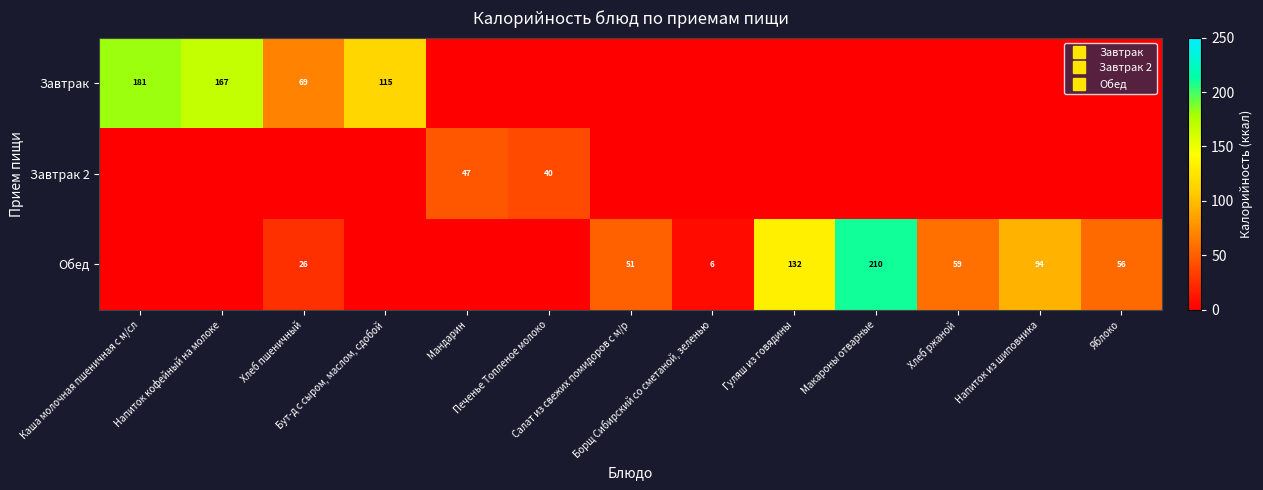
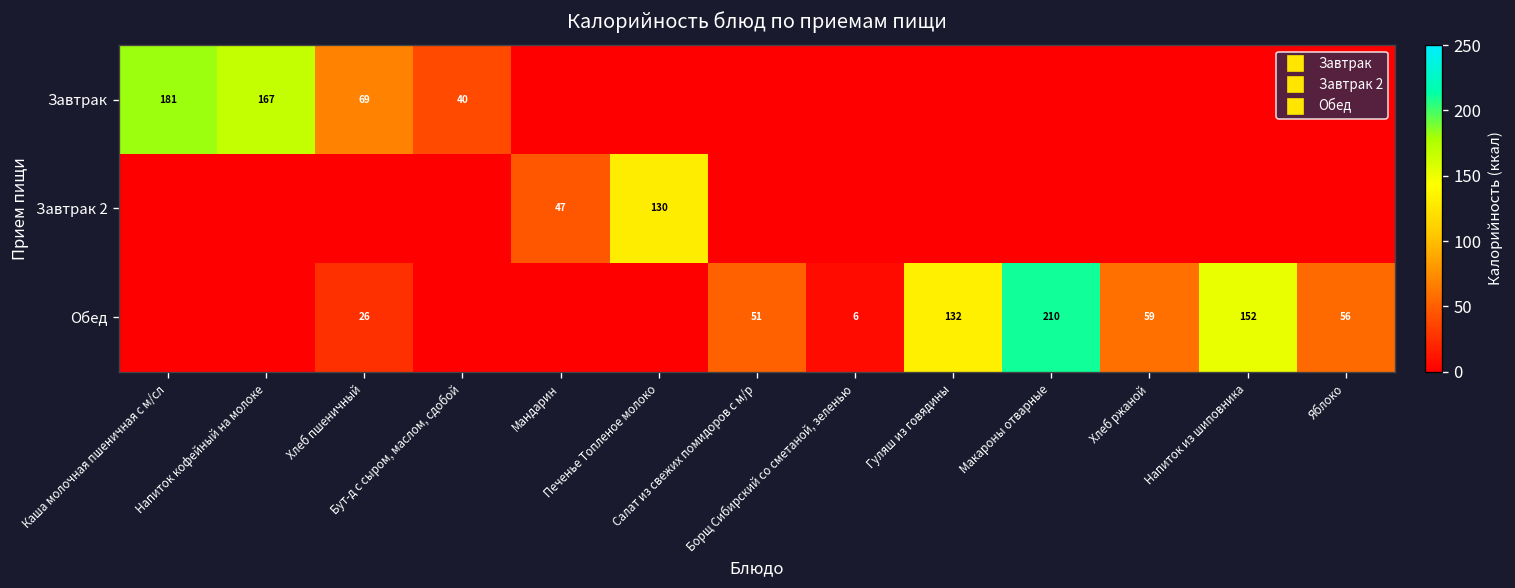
  {
    "Завтрак": {
      "Каша молочная пшеничная с м/сл": 181,
      "Напиток кофейный на молоке": 167,
      "Хлеб пшеничный": 69,
-     "Бут-д с сыром, маслом, сдобой": 115
+     "Бут-д с сыром, маслом, сдобой": 40
    },
    "Завтрак 2": {
      "Мандарин": 47,
-     "Печенье Топленое молоко": 40
+     "Печенье Топленое молоко": 130
    },
    "Обед": {
      "Хлеб пшеничный": 26,
      "Салат из свежих помидоров с м/р": 51,
      "Борщ Сибирский со сметаной, зеленью": 6,
      "Гуляш из говядины": 132,
      "Макароны отварные": 210,
      "Хлеб ржаной": 59,
-     "Напиток из шиповника": 94,
+     "Напиток из шиповника": 152,
      "Яблоко": 56
    }
  }
